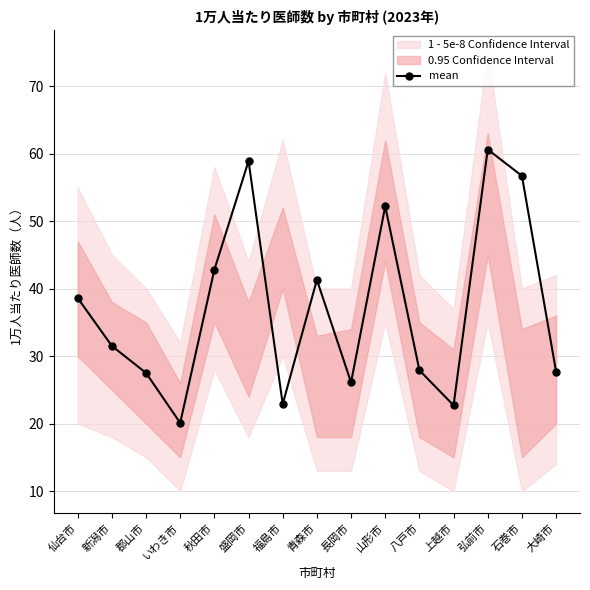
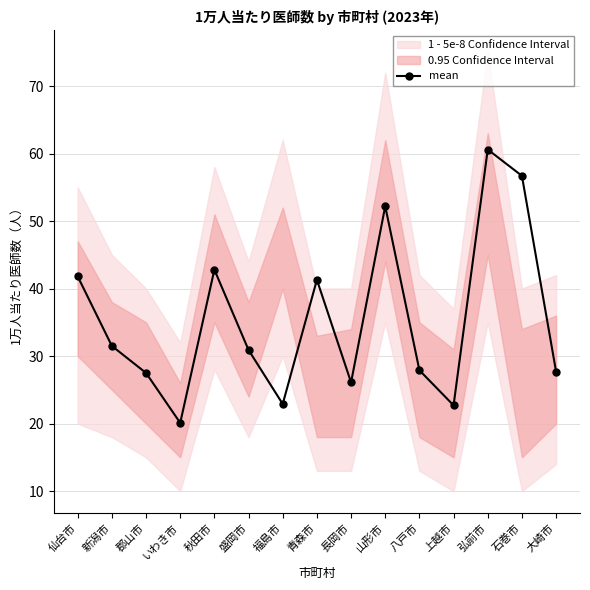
  {
    "mean": {
-     "仙台市": 39,
+     "仙台市": 42,
      "新潟市": 32,
      "郡山市": 28,
      "いわき市": 20,
      "秋田市": 43,
-     "盛岡市": 59,
+     "盛岡市": 31,
      "福島市": 23,
      "青森市": 41,
      "長岡市": 26,
      "山形市": 52,
      "八戸市": 28,
      "上越市": 23,
      "弘前市": 61,
      "石巻市": 57,
      "大崎市": 28
    }
  }
